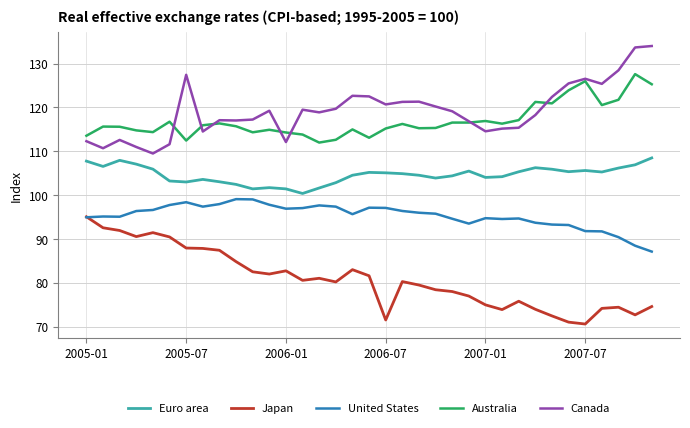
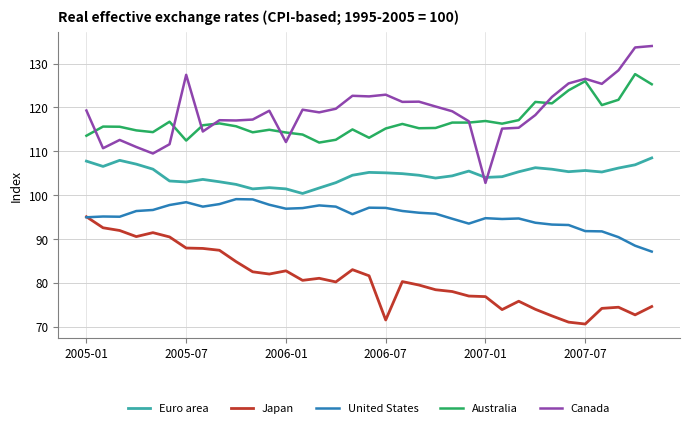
  {
    "Japan": {
      "2005-07": 88,
      "2006-01": 83,
      "2006-07": 72,
-     "2007-01": 75,
+     "2007-01": 77,
      "2007-07": 71
    },
    "Australia": {
      "2005-01": 114,
      "2005-07": 112,
      "2006-01": 114,
      "2006-07": 115,
      "2007-01": 117
    },
    "Canada": {
-     "2005-01": 112,
+     "2005-01": 119,
      "2005-07": 127,
      "2006-01": 112,
-     "2006-07": 121,
-     "2007-01": 115
+     "2006-07": 123,
+     "2007-01": 103
    }
  }
